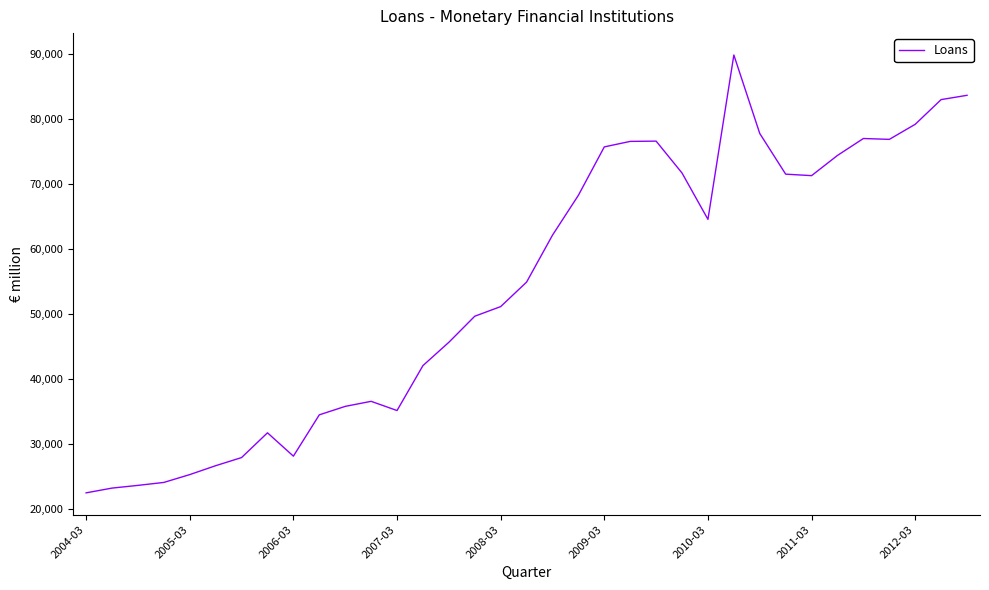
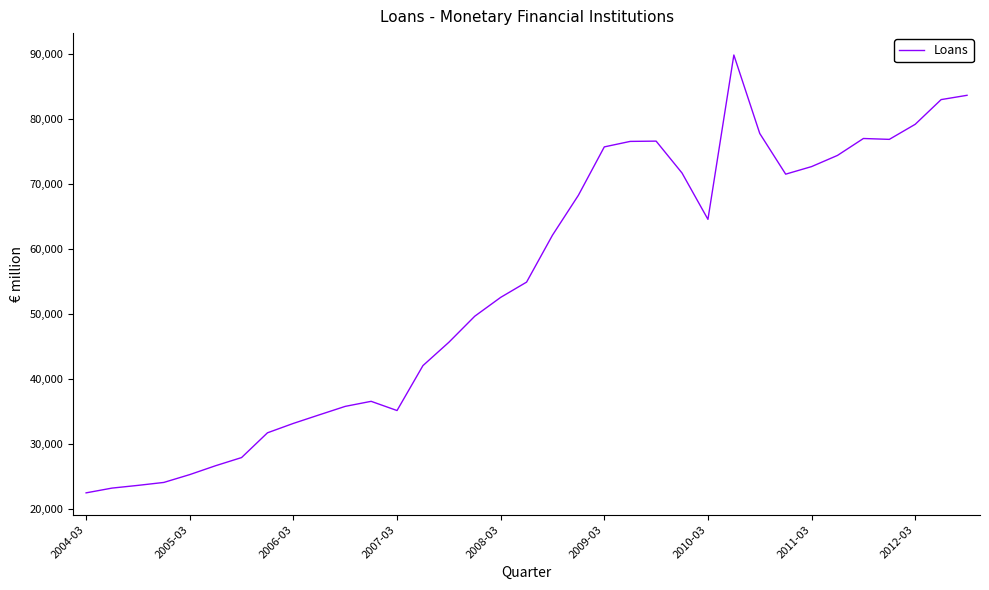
  {
    "2004-03": "23,000",
    "2005-03": "25,000",
-   "2006-03": "28,000",
+   "2006-03": "33,000",
    "2007-03": "35,000",
-   "2008-03": "51,000",
+   "2008-03": "53,000",
    "2009-03": "76,000",
    "2010-03": "65,000",
-   "2011-03": "71,000",
+   "2011-03": "73,000",
    "2012-03": "79,000"
  }
